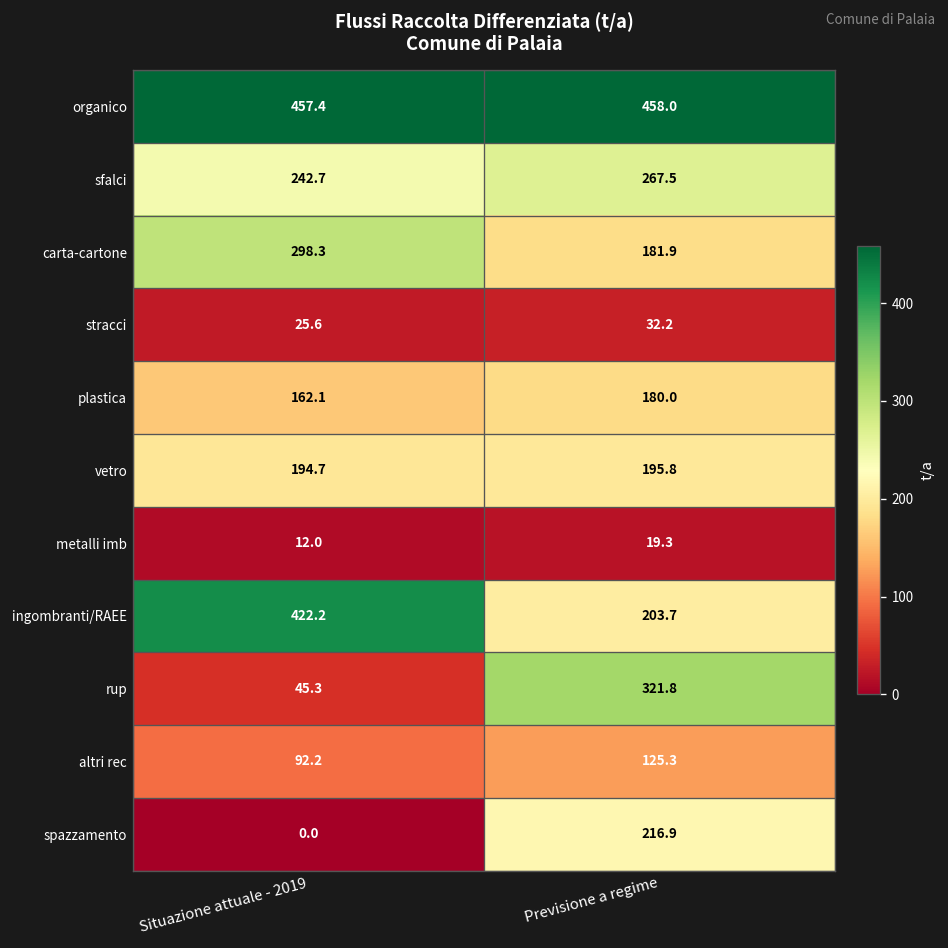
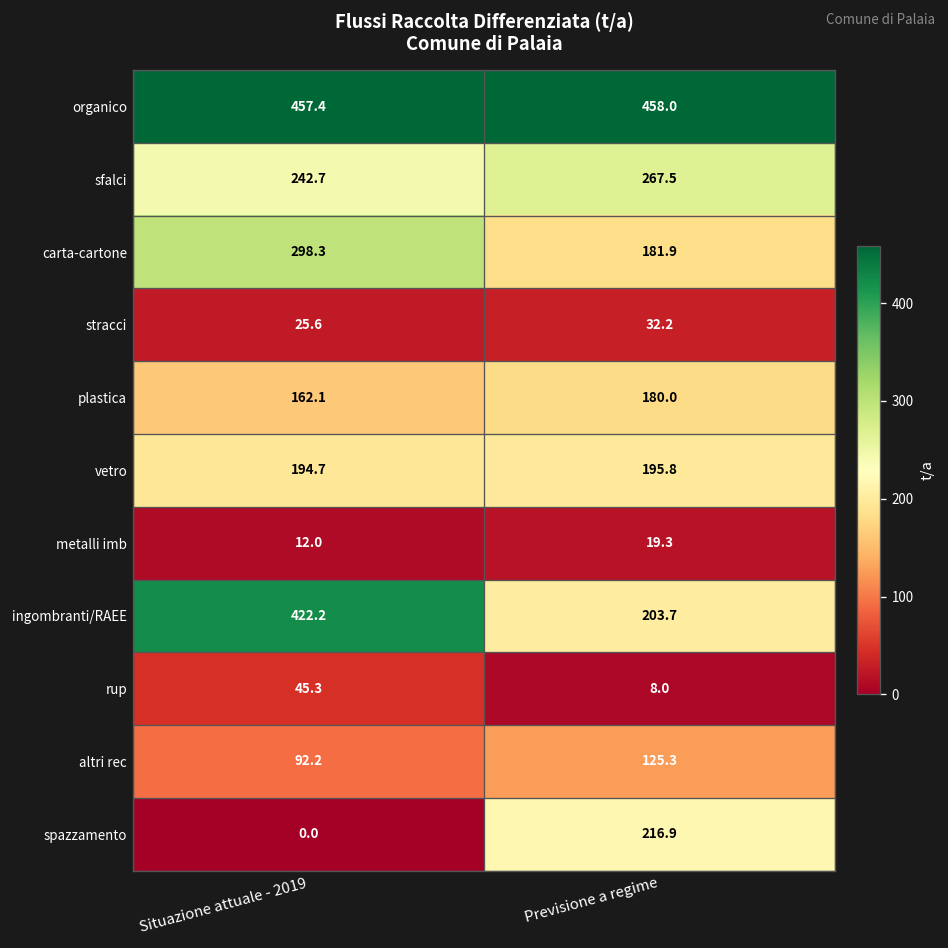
  {
    "organico": {
      "Situazione attuale - 2019": 457.4,
      "Previsione a regime": 458.0
    },
    "sfalci": {
      "Situazione attuale - 2019": 242.7,
      "Previsione a regime": 267.5
    },
    "carta-cartone": {
      "Situazione attuale - 2019": 298.3,
      "Previsione a regime": 181.9
    },
    "stracci": {
      "Situazione attuale - 2019": 25.6,
      "Previsione a regime": 32.2
    },
    "plastica": {
      "Situazione attuale - 2019": 162.1,
      "Previsione a regime": 180.0
    },
    "vetro": {
      "Situazione attuale - 2019": 194.7,
      "Previsione a regime": 195.8
    },
    "metalli imb": {
      "Situazione attuale - 2019": 12.0,
      "Previsione a regime": 19.3
    },
    "ingombranti/RAEE": {
      "Situazione attuale - 2019": 422.2,
      "Previsione a regime": 203.7
    },
    "rup": {
      "Situazione attuale - 2019": 45.3,
-     "Previsione a regime": 321.8
+     "Previsione a regime": 8.0
    },
    "altri rec": {
      "Situazione attuale - 2019": 92.2,
      "Previsione a regime": 125.3
    },
    "spazzamento": {
      "Situazione attuale - 2019": 0.0,
      "Previsione a regime": 216.9
    }
  }
